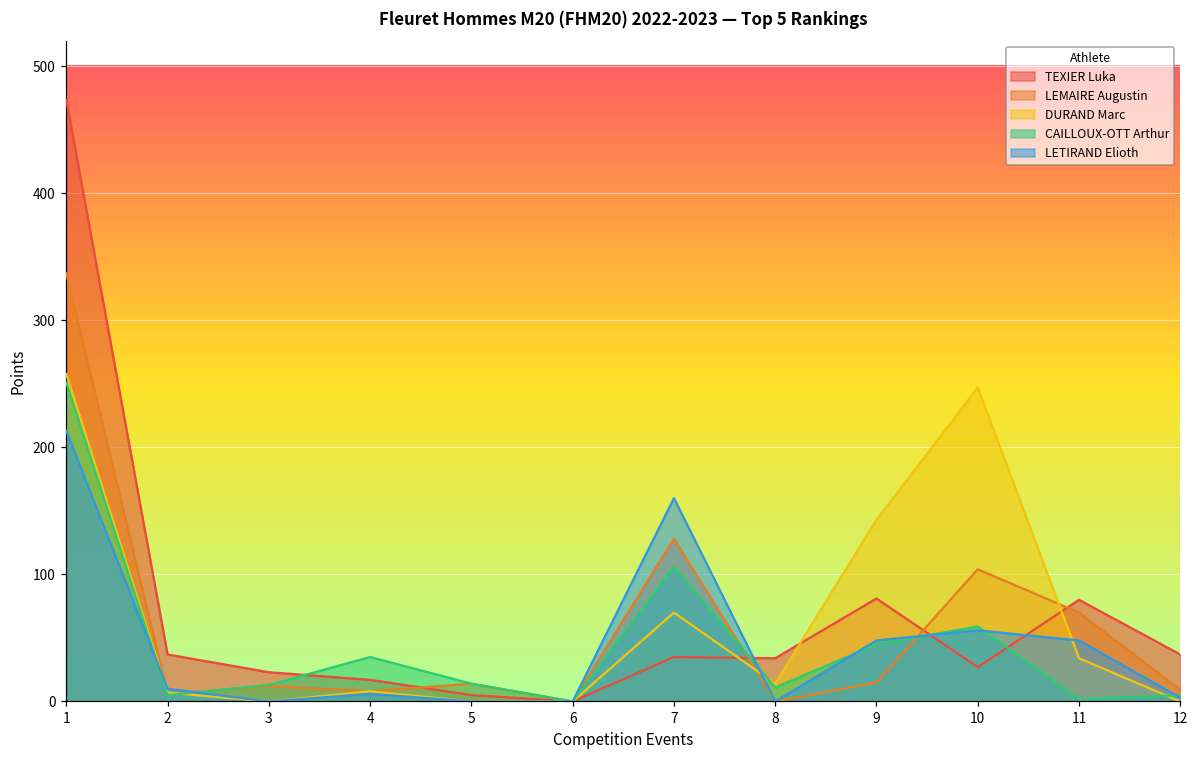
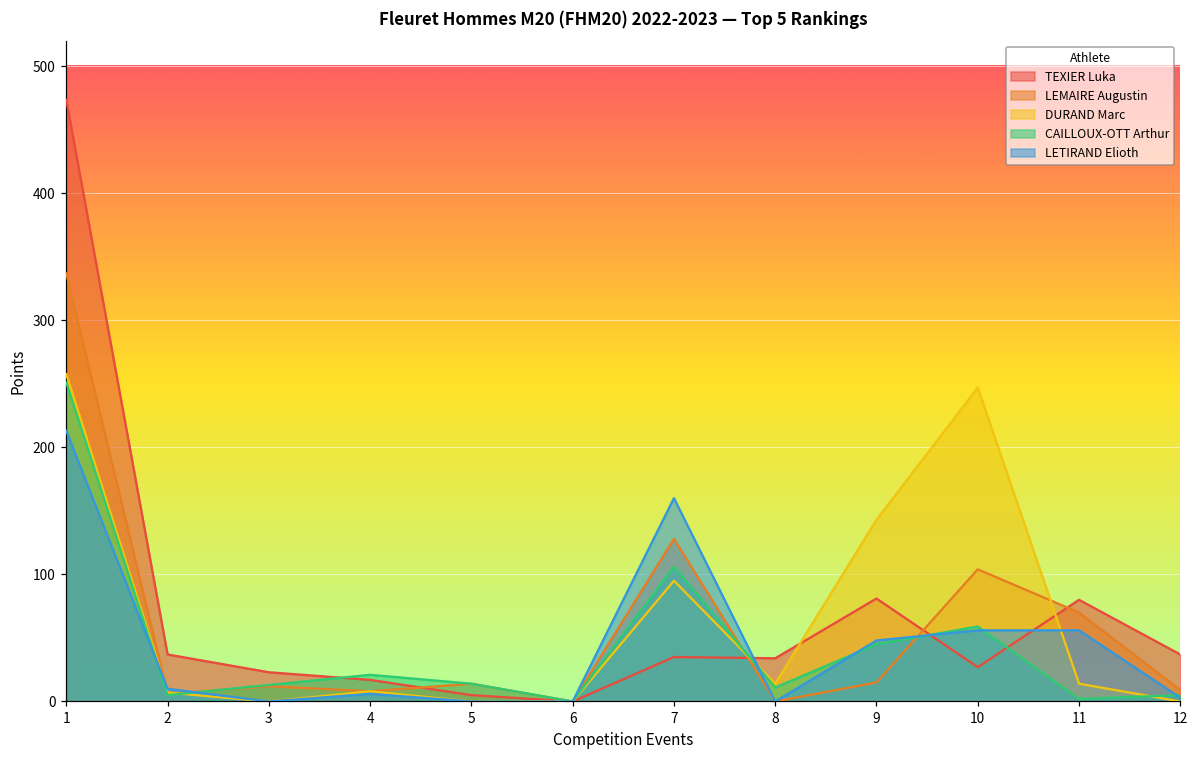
  {
    "DURAND Marc": {
      "1": 258,
-     "7": 70,
+     "7": 95,
      "8": 14,
      "9": 143,
      "10": 247,
-     "11": 34,
+     "11": 14,
      "12": 0
    },
    "CAILLOUX-OTT Arthur": {
      "1": 251,
-     "4": 35,
+     "4": 21,
      "7": 106,
      "8": 11,
      "9": 45,
      "10": 59,
      "11": 2
    },
    "LETIRAND Elioth": {
      "1": 213,
      "2": 10,
      "7": 160,
      "9": 48,
      "10": 56,
-     "11": 48
+     "11": 56
    }
  }
